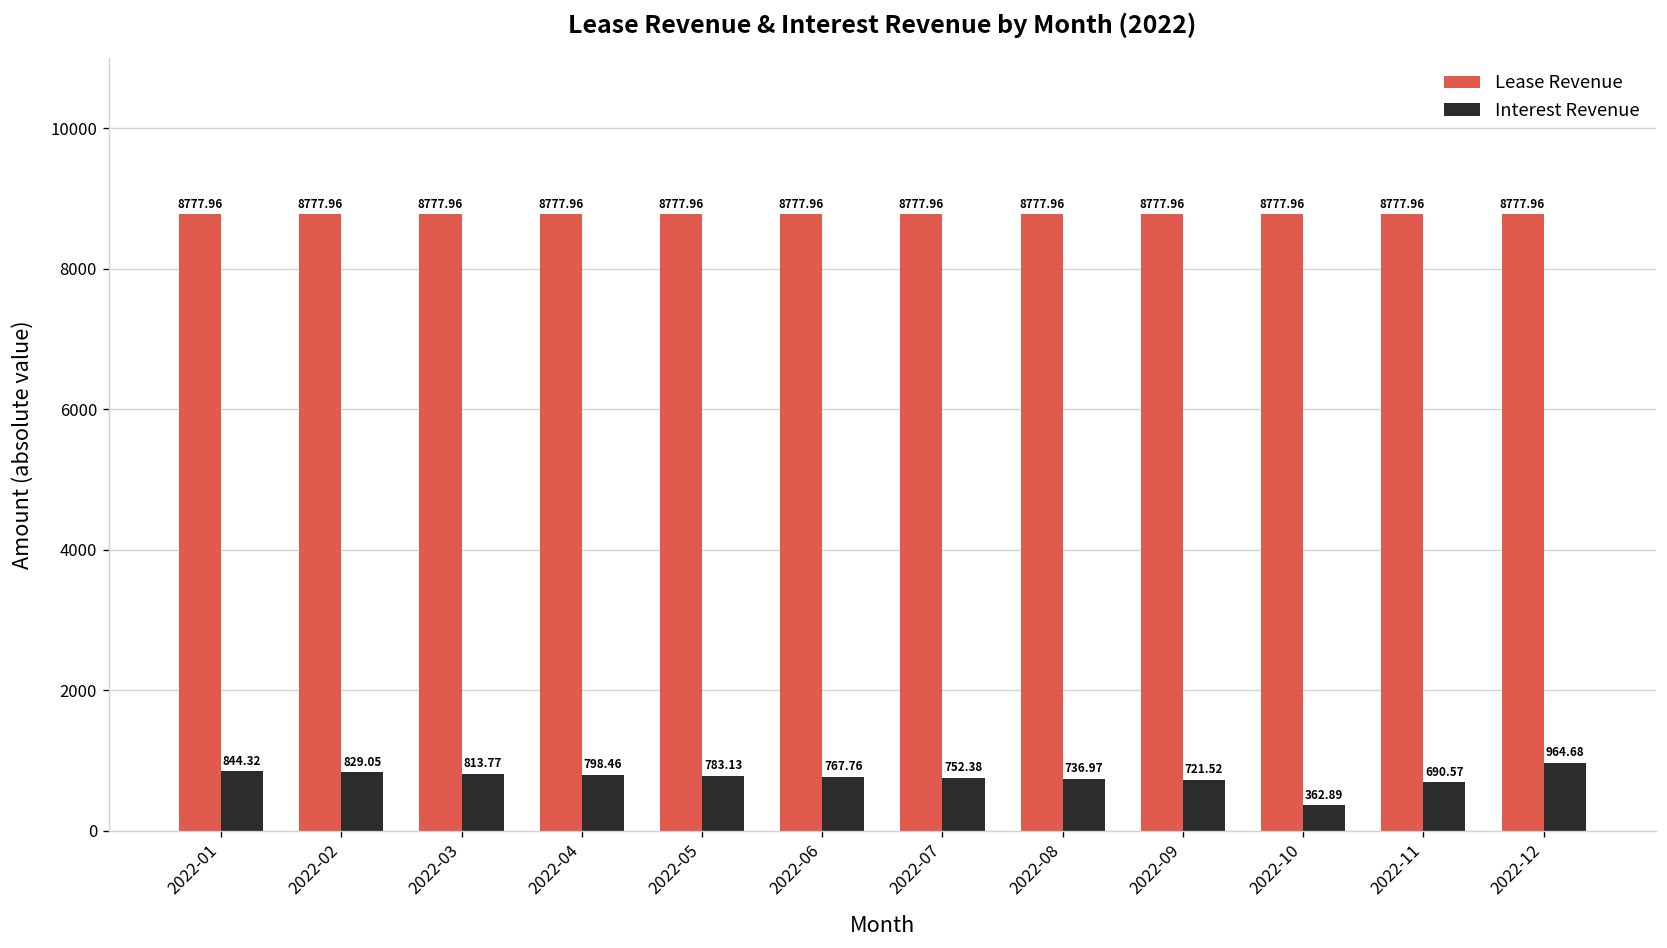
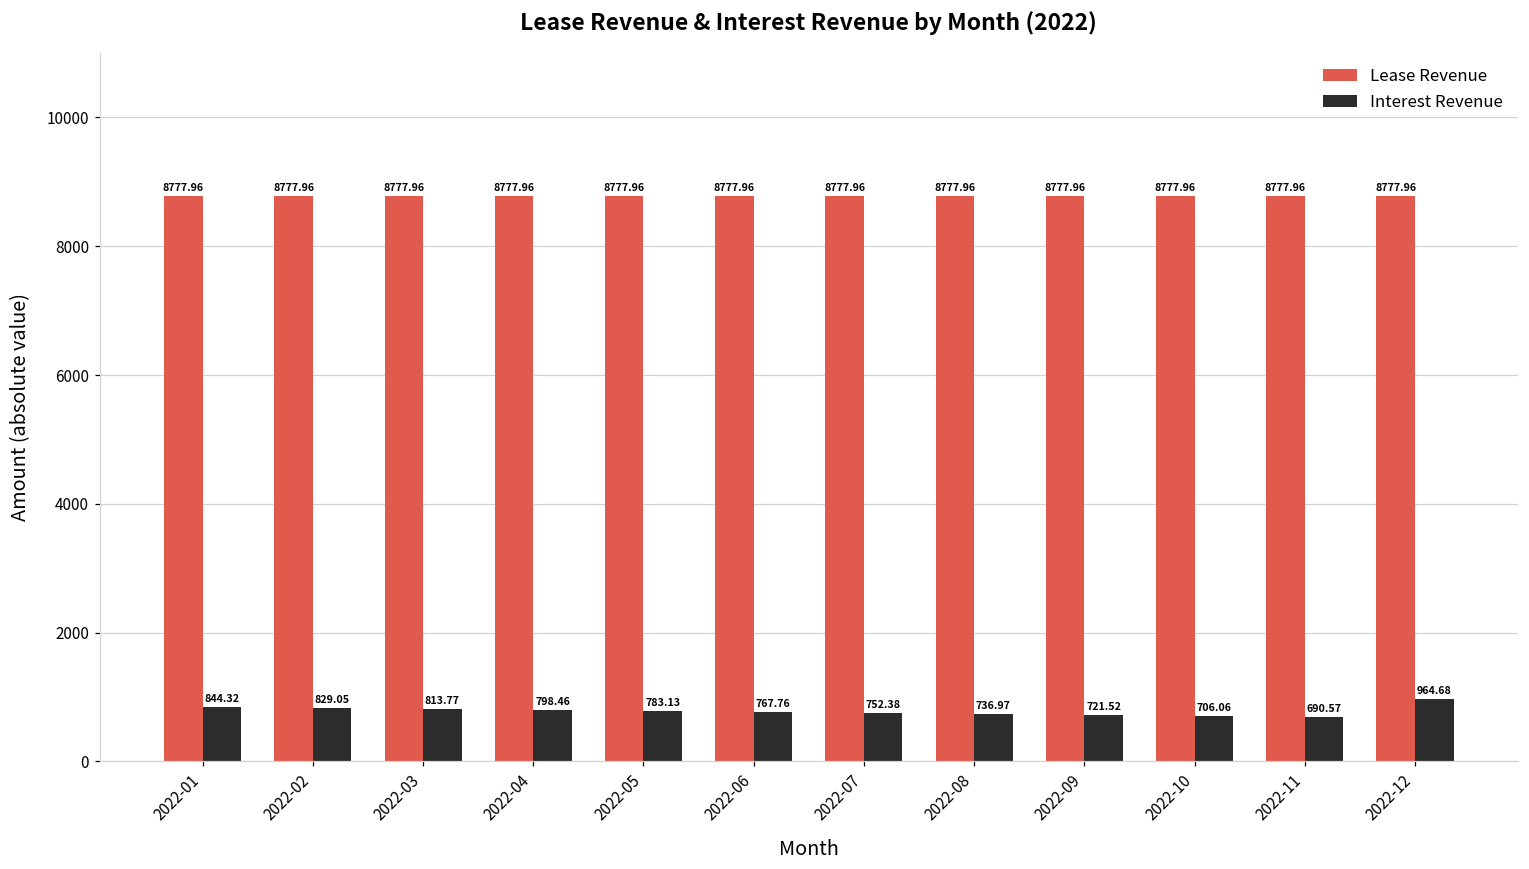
  {
    "Lease Revenue": {
      "2022-01": 8777.96,
      "2022-02": 8777.96,
      "2022-03": 8777.96,
      "2022-04": 8777.96,
      "2022-05": 8777.96,
      "2022-06": 8777.96,
      "2022-07": 8777.96,
      "2022-08": 8777.96,
      "2022-09": 8777.96,
      "2022-10": 8777.96,
      "2022-11": 8777.96,
      "2022-12": 8777.96
    },
    "Interest Revenue": {
      "2022-01": 844.32,
      "2022-02": 829.05,
      "2022-03": 813.77,
      "2022-04": 798.46,
      "2022-05": 783.13,
      "2022-06": 767.76,
      "2022-07": 752.38,
      "2022-08": 736.97,
      "2022-09": 721.52,
-     "2022-10": 362.89,
+     "2022-10": 706.06,
      "2022-11": 690.57,
      "2022-12": 964.68
    }
  }
